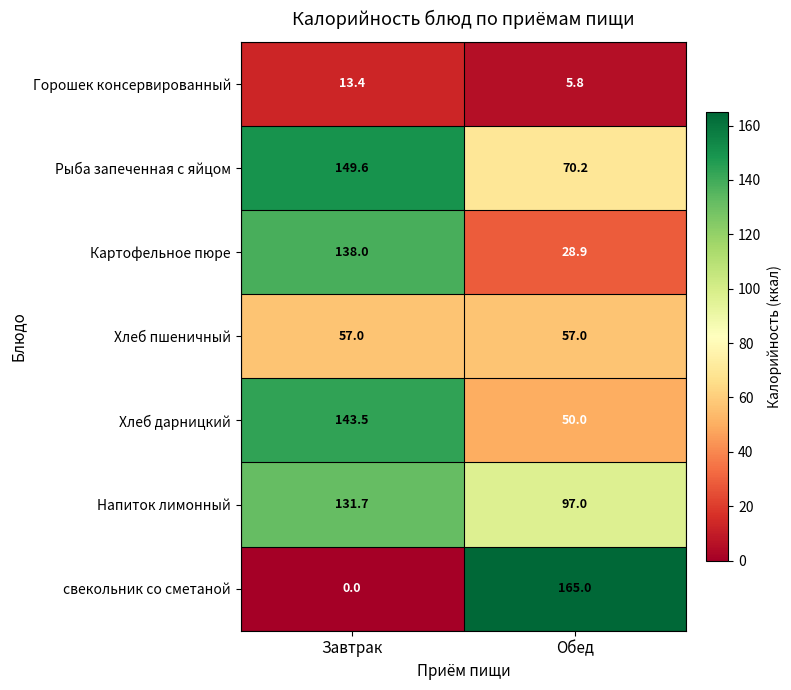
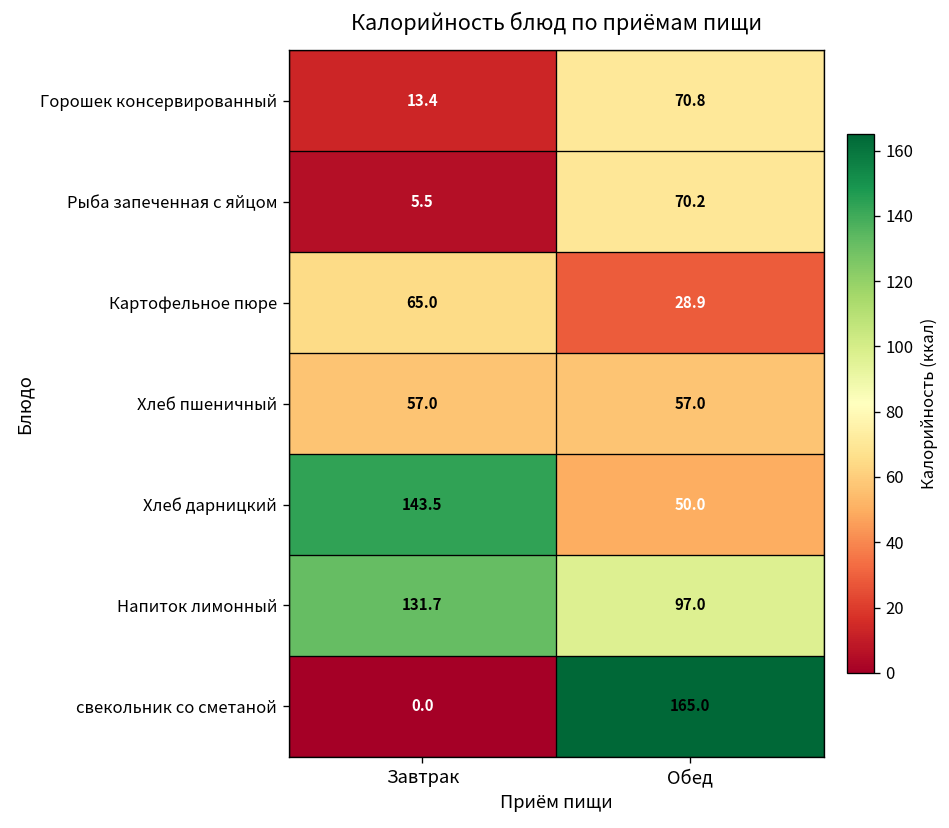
  {
    "Горошек консервированный": {
      "Завтрак": 13.4,
-     "Обед": 5.8
+     "Обед": 70.8
    },
    "Рыба запеченная с яйцом": {
-     "Завтрак": 149.6,
+     "Завтрак": 5.5,
      "Обед": 70.2
    },
    "Картофельное пюре": {
-     "Завтрак": 138.0,
+     "Завтрак": 65.0,
      "Обед": 28.9
    },
    "Хлеб пшеничный": {
      "Завтрак": 57.0,
      "Обед": 57.0
    },
    "Хлеб дарницкий": {
      "Завтрак": 143.5,
      "Обед": 50.0
    },
    "Напиток лимонный": {
      "Завтрак": 131.7,
      "Обед": 97.0
    },
    "свекольник со сметаной": {
      "Завтрак": 0.0,
      "Обед": 165.0
    }
  }
